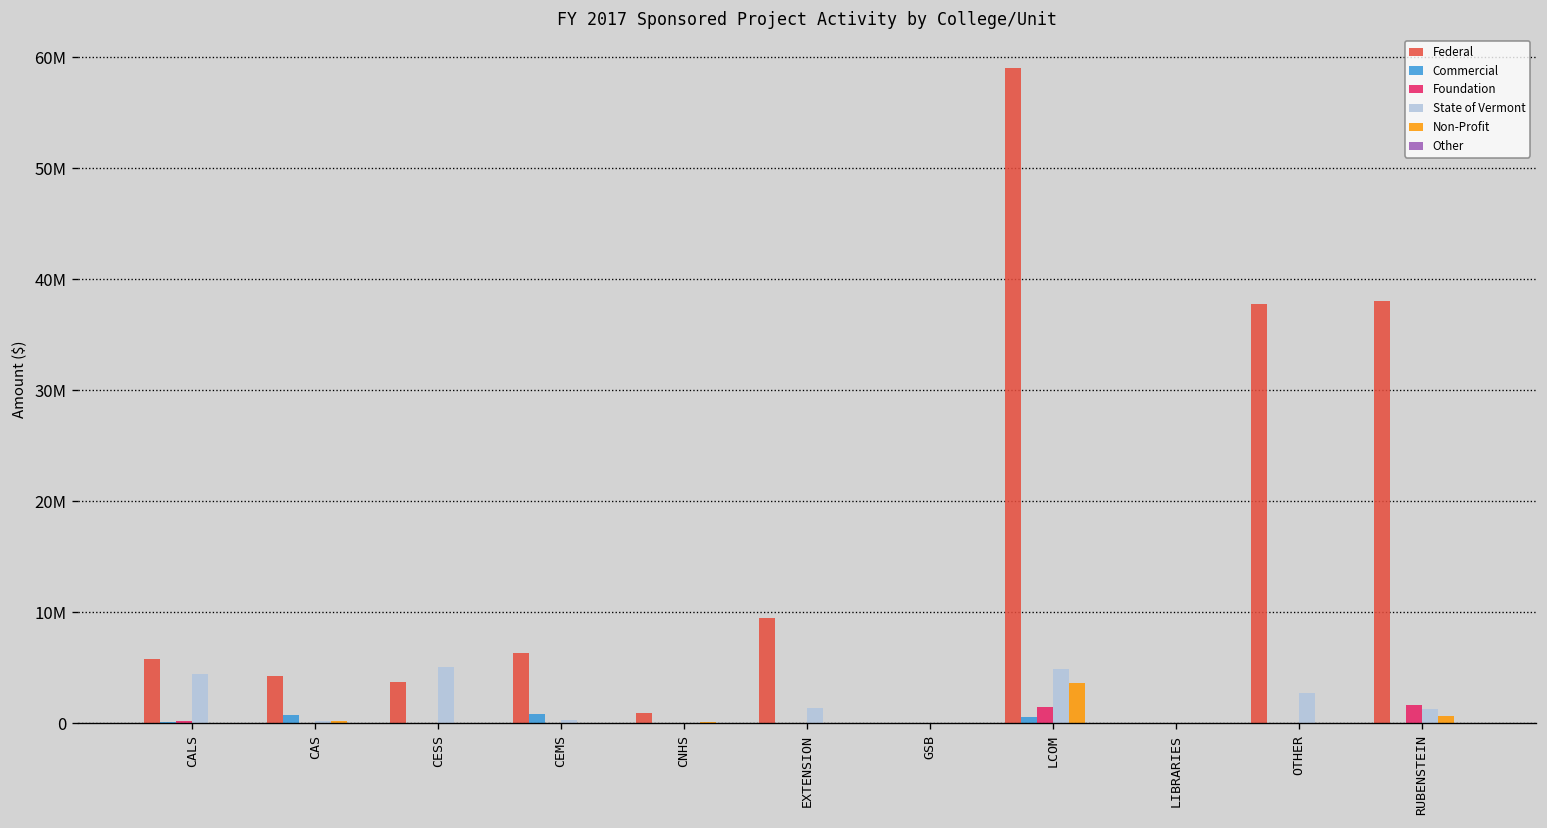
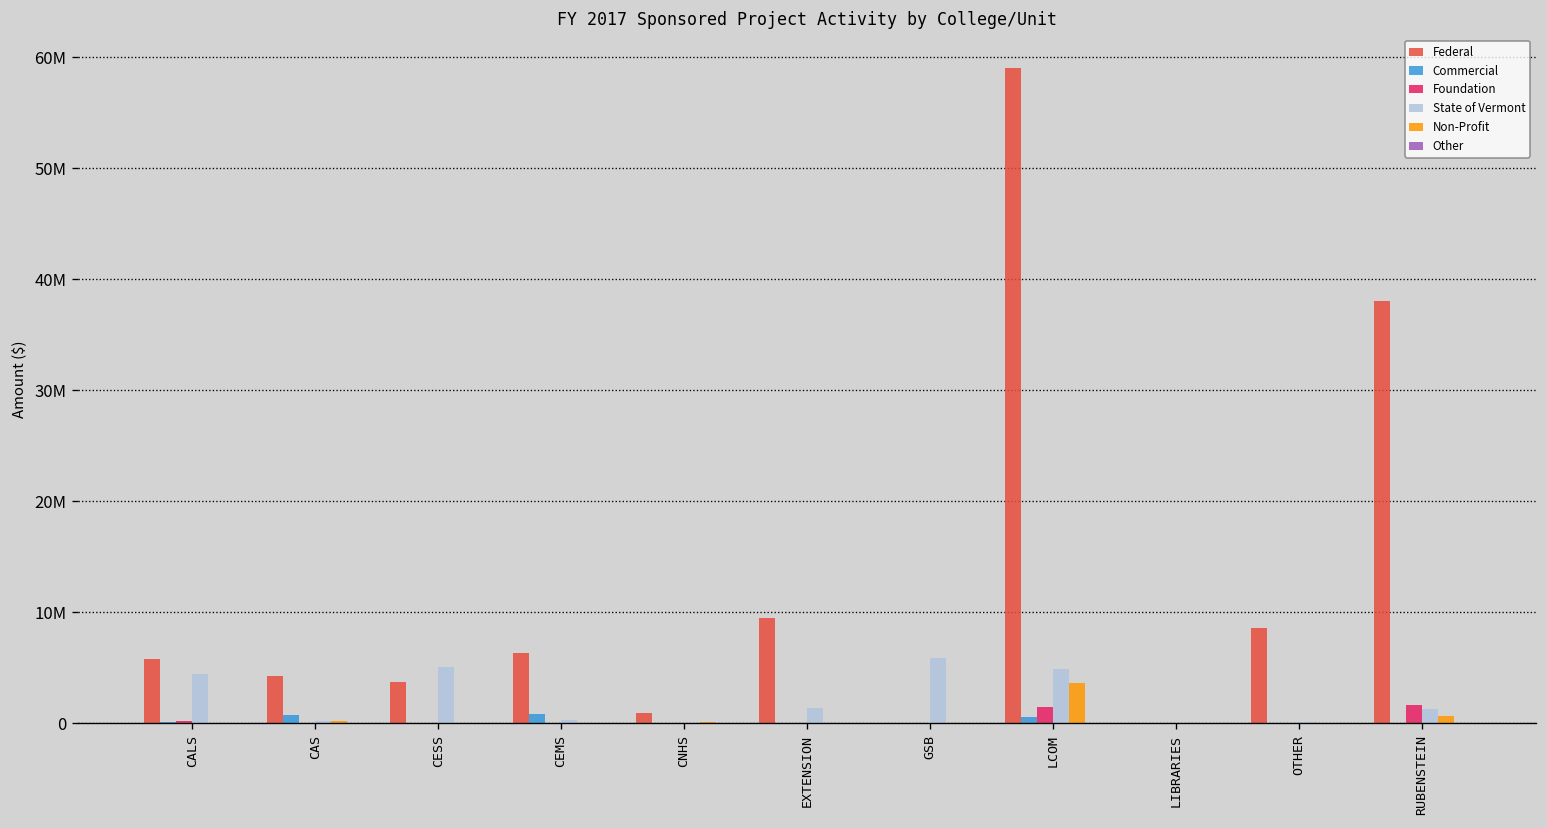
  {
    "Federal": {
      "CALS": 6000000,
      "CAS": 4000000,
      "CESS": 4000000,
      "CEMS": 6000000,
      "CNHS": 1000000,
      "EXTENSION": 9000000,
      "GSB": 0,
      "LCOM": 59000000,
-     "OTHER": 38000000,
+     "OTHER": 9000000,
      "RUBENSTEIN": 38000000
    },
    "Commercial": {
      "CAS": 1000000,
      "CESS": 0,
      "CEMS": 1000000,
      "CNHS": 0,
      "GSB": 0,
      "LCOM": 1000000,
      "LIBRARIES": 0,
      "OTHER": 0,
      "RUBENSTEIN": 0
    },
    "Foundation": {
      "CESS": 0,
      "GSB": 0,
      "LCOM": 1000000,
      "LIBRARIES": 0,
      "OTHER": 0,
      "RUBENSTEIN": 2000000
    },
    "State of Vermont": {
      "CALS": 4000000,
      "CESS": 5000000,
      "CEMS": 0,
      "CNHS": 0,
      "EXTENSION": 1000000,
-     "GSB": 0,
+     "GSB": 6000000,
      "LCOM": 5000000,
      "LIBRARIES": 0,
-     "OTHER": 3000000,
+     "OTHER": 0,
      "RUBENSTEIN": 1000000
    },
    "Non-Profit": {
      "CESS": 0,
      "CEMS": 0,
      "GSB": 0,
      "LCOM": 4000000,
      "LIBRARIES": 0,
      "RUBENSTEIN": 1000000
    },
    "Other": {
      "CALS": 0,
      "CESS": 0,
      "CNHS": 0,
      "EXTENSION": 0,
      "GSB": 0,
      "LCOM": 0,
      "LIBRARIES": 0,
      "OTHER": 0,
      "RUBENSTEIN": 0
    }
  }
